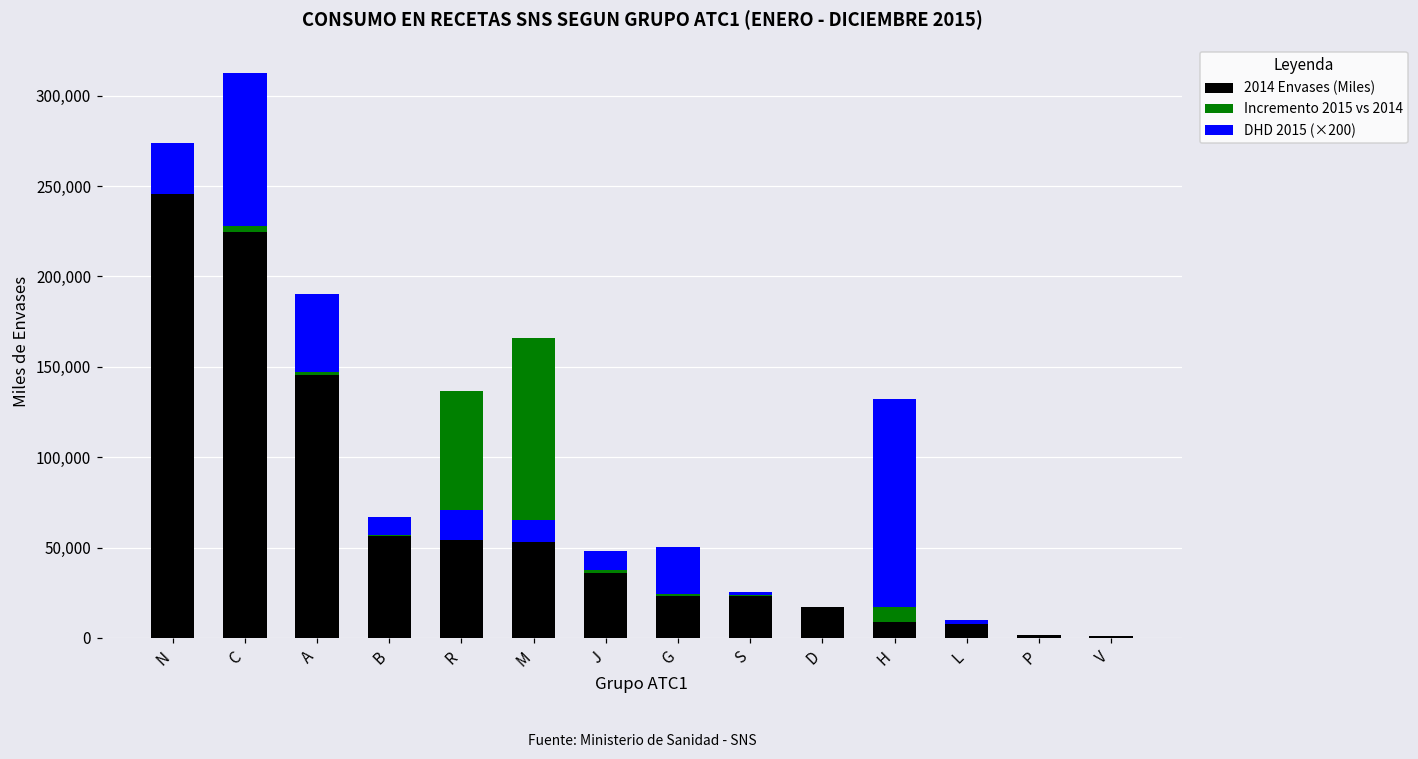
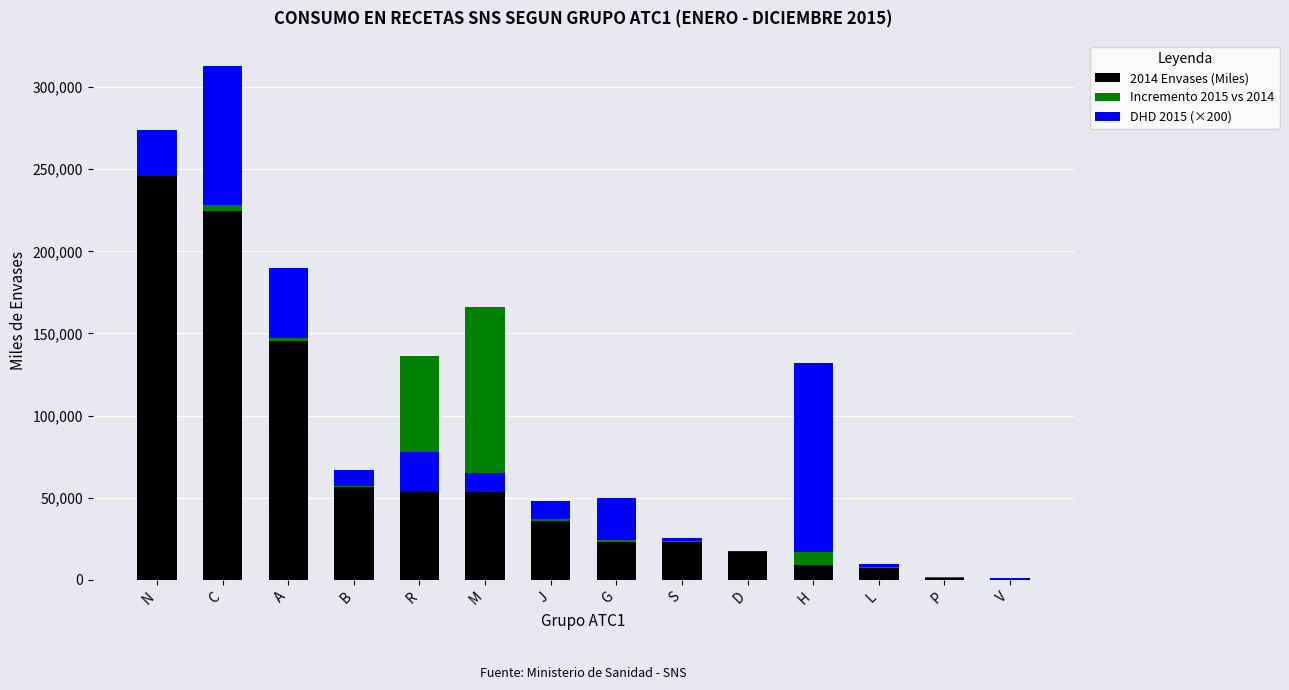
  {
    "2014 Envases (Miles)": {
      "C": "225,000",
      "A": "145,000",
      "B": "56,000",
      "R": "136,000",
      "M": "166,000",
      "J": "36,000",
      "G": "23,000",
      "S": "23,000",
      "D": "17,000",
      "H": "9,000",
      "L": "7,000"
    },
    "DHD 2015 (×200)": {
      "N": "28,000",
      "C": "84,000",
      "A": "43,000",
      "B": "10,000",
-     "R": "17,000",
+     "R": "24,000",
      "J": "11,000",
      "G": "26,000",
      "S": "2,000",
      "H": "115,000",
      "L": "2,000"
    }
  }
